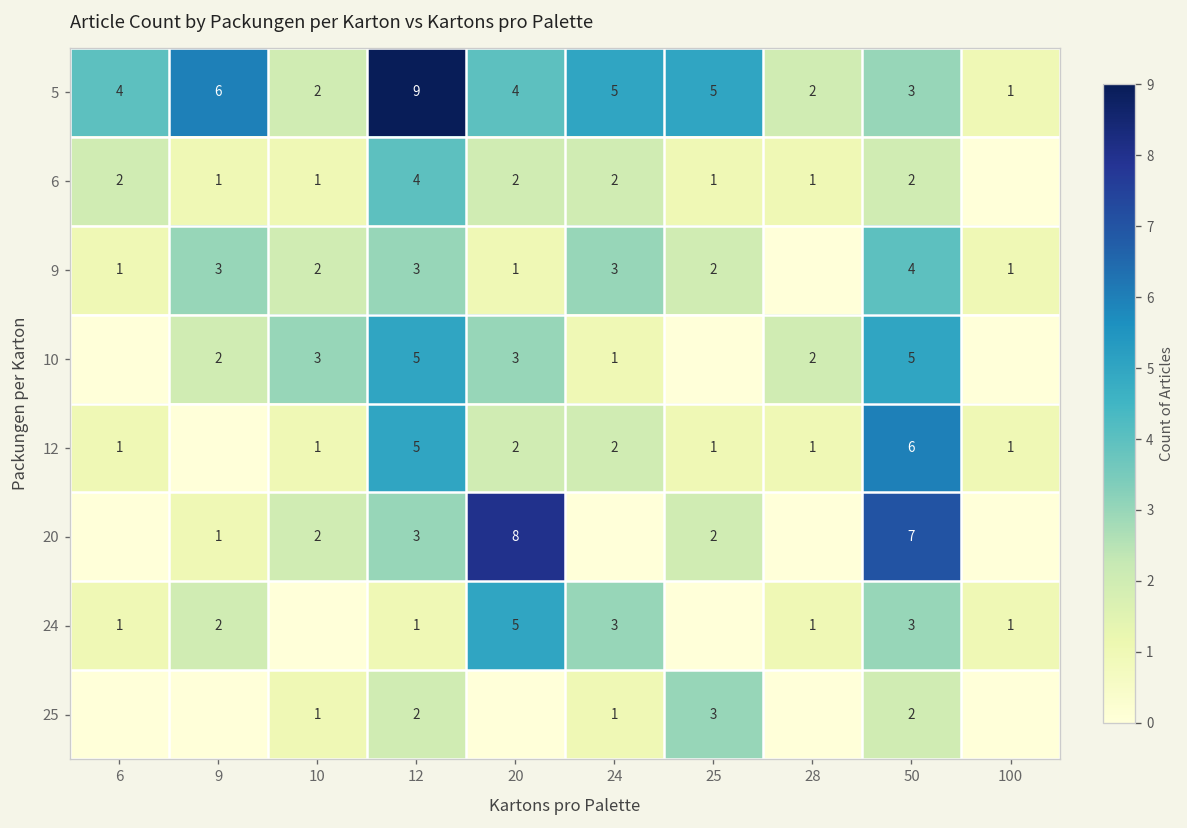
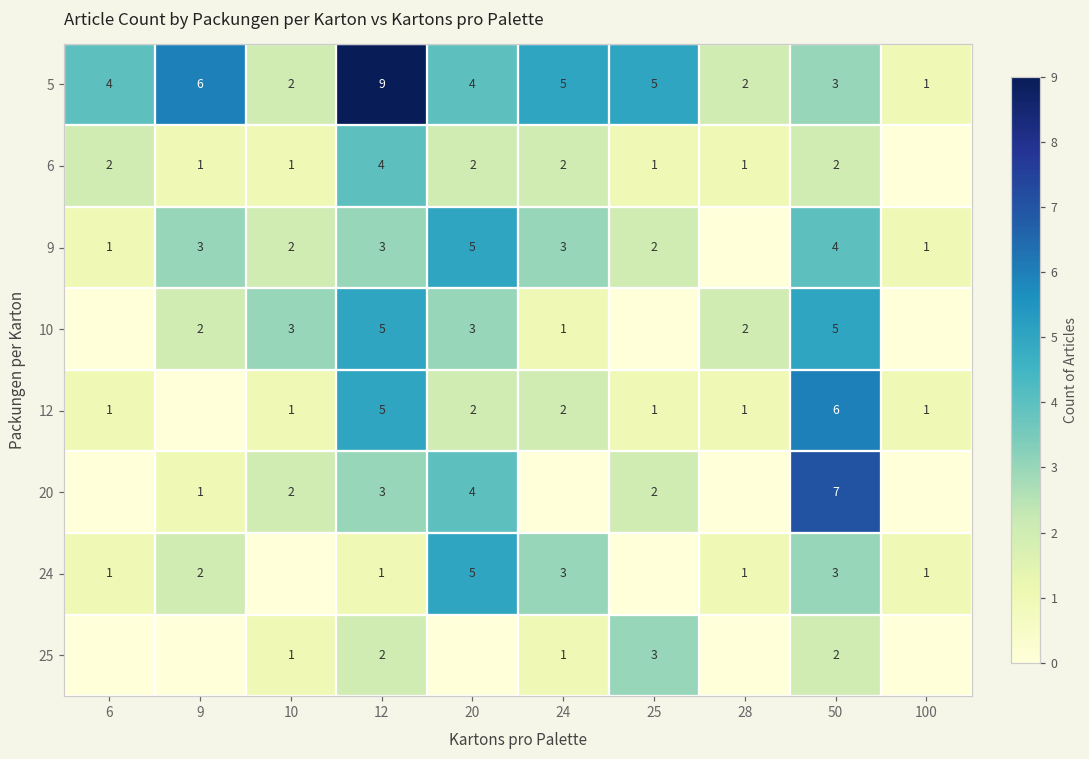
  {
    "5": {
      "6": 4,
      "9": 6,
      "10": 2,
      "12": 9,
      "20": 4,
      "24": 5,
      "25": 5,
      "28": 2,
      "50": 3,
      "100": 1
    },
    "6": {
      "6": 2,
      "9": 1,
      "10": 1,
      "12": 4,
      "20": 2,
      "24": 2,
      "25": 1,
      "28": 1,
      "50": 2
    },
    "9": {
      "6": 1,
      "9": 3,
      "10": 2,
      "12": 3,
-     "20": 1,
+     "20": 5,
      "24": 3,
      "25": 2,
      "50": 4,
      "100": 1
    },
    "10": {
      "9": 2,
      "10": 3,
      "12": 5,
      "20": 3,
      "24": 1,
      "28": 2,
      "50": 5
    },
    "12": {
      "6": 1,
      "10": 1,
      "12": 5,
      "20": 2,
      "24": 2,
      "25": 1,
      "28": 1,
      "50": 6,
      "100": 1
    },
    "20": {
      "9": 1,
      "10": 2,
      "12": 3,
-     "20": 8,
+     "20": 4,
      "25": 2,
      "50": 7
    },
    "24": {
      "6": 1,
      "9": 2,
      "12": 1,
      "20": 5,
      "24": 3,
      "28": 1,
      "50": 3,
      "100": 1
    },
    "25": {
      "10": 1,
      "12": 2,
      "24": 1,
      "25": 3,
      "50": 2
    }
  }
